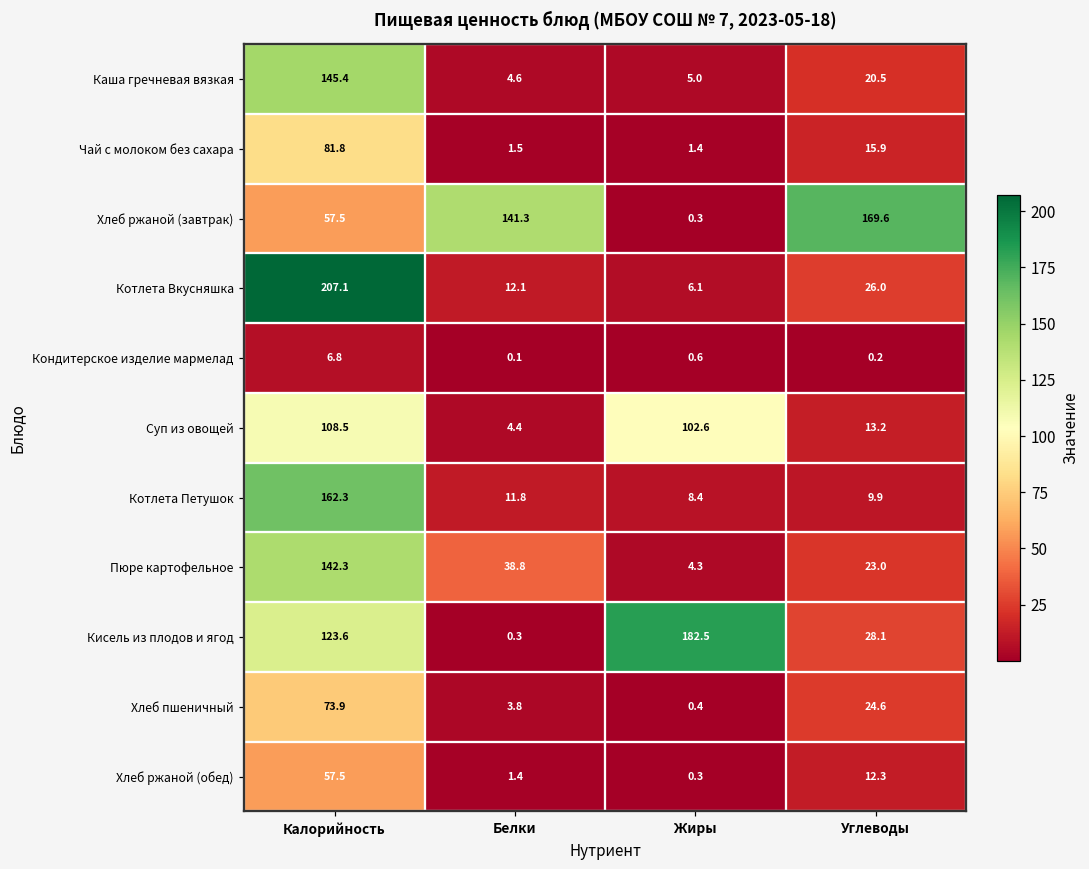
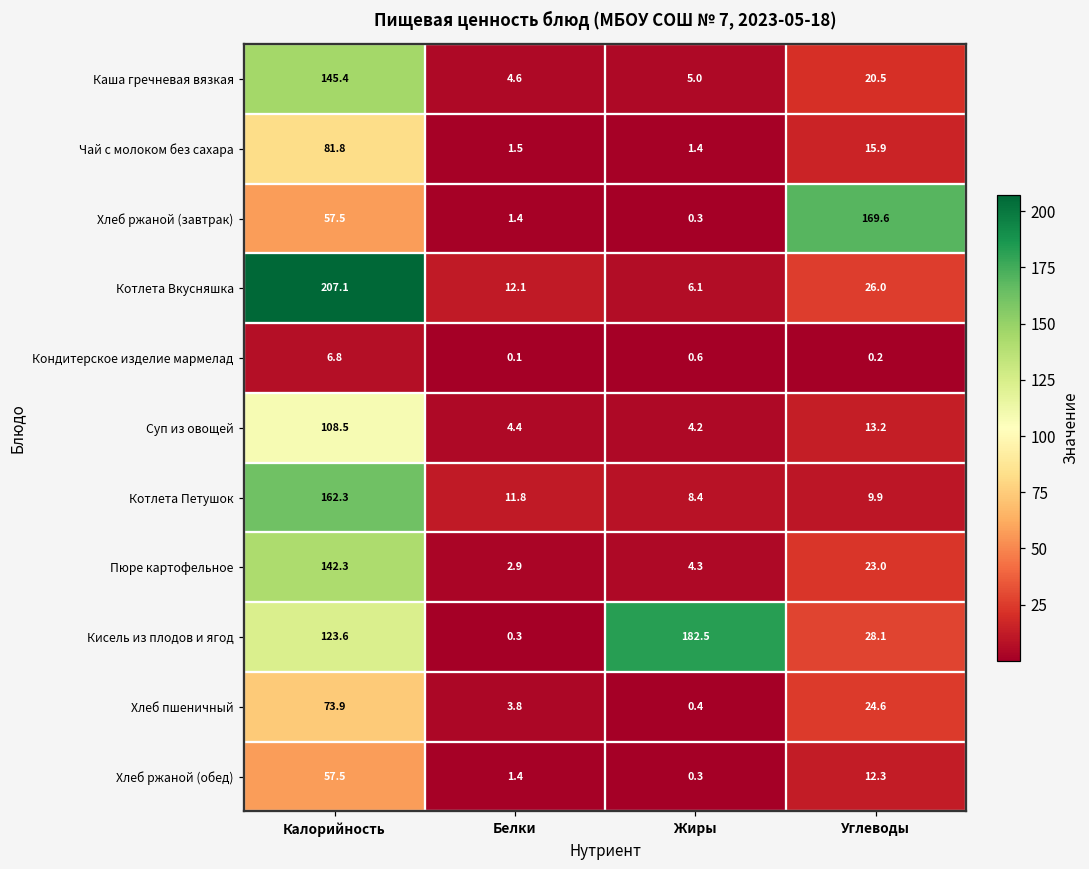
  {
    "Каша гречневая вязкая": {
      "Калорийность": 145.4,
      "Белки": 4.6,
      "Жиры": 5.0,
      "Углеводы": 20.5
    },
    "Чай с молоком без сахара": {
      "Калорийность": 81.8,
      "Белки": 1.5,
      "Жиры": 1.4,
      "Углеводы": 15.9
    },
    "Хлеб ржаной (завтрак)": {
      "Калорийность": 57.5,
-     "Белки": 141.3,
+     "Белки": 1.4,
      "Жиры": 0.3,
      "Углеводы": 169.6
    },
    "Котлета Вкусняшка": {
      "Калорийность": 207.1,
      "Белки": 12.1,
      "Жиры": 6.1,
      "Углеводы": 26.0
    },
    "Кондитерское изделие мармелад": {
      "Калорийность": 6.8,
      "Белки": 0.1,
      "Жиры": 0.6,
      "Углеводы": 0.2
    },
    "Суп из овощей": {
      "Калорийность": 108.5,
      "Белки": 4.4,
-     "Жиры": 102.6,
+     "Жиры": 4.2,
      "Углеводы": 13.2
    },
    "Котлета Петушок": {
      "Калорийность": 162.3,
      "Белки": 11.8,
      "Жиры": 8.4,
      "Углеводы": 9.9
    },
    "Пюре картофельное": {
      "Калорийность": 142.3,
-     "Белки": 38.8,
+     "Белки": 2.9,
      "Жиры": 4.3,
      "Углеводы": 23.0
    },
    "Кисель из плодов и ягод": {
      "Калорийность": 123.6,
      "Белки": 0.3,
      "Жиры": 182.5,
      "Углеводы": 28.1
    },
    "Хлеб пшеничный": {
      "Калорийность": 73.9,
      "Белки": 3.8,
      "Жиры": 0.4,
      "Углеводы": 24.6
    },
    "Хлеб ржаной (обед)": {
      "Калорийность": 57.5,
      "Белки": 1.4,
      "Жиры": 0.3,
      "Углеводы": 12.3
    }
  }
